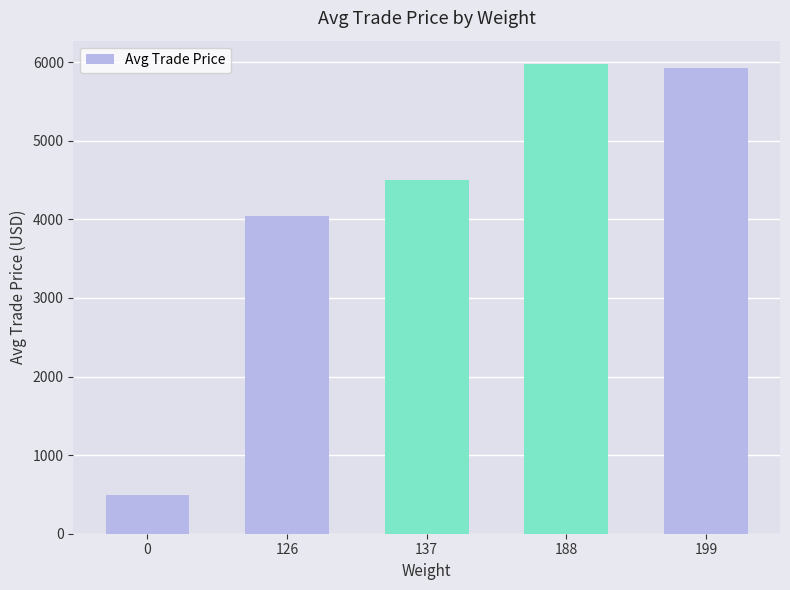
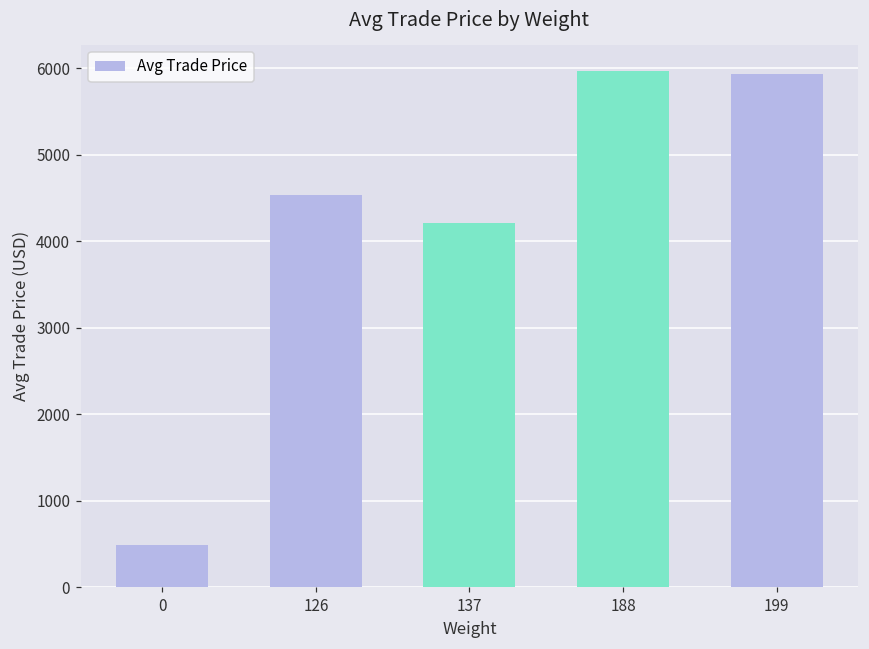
  {
    "0": 500,
-   "126": 4000,
-   "137": 4500,
+   "126": 4500,
+   "137": 4200,
    "188": 6000,
    "199": 5900
  }
